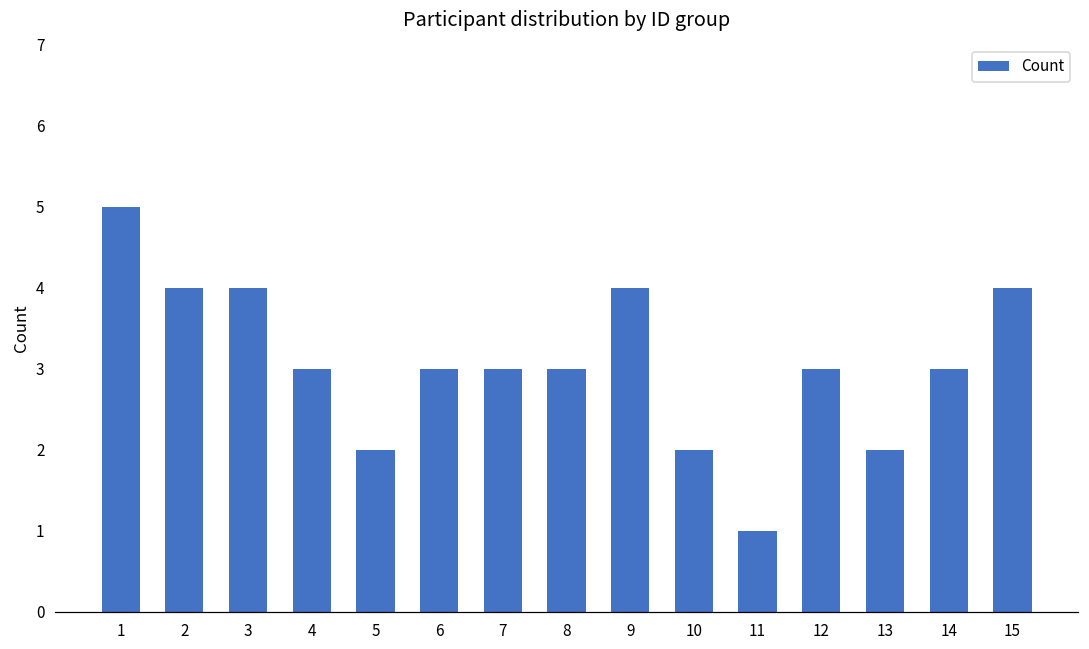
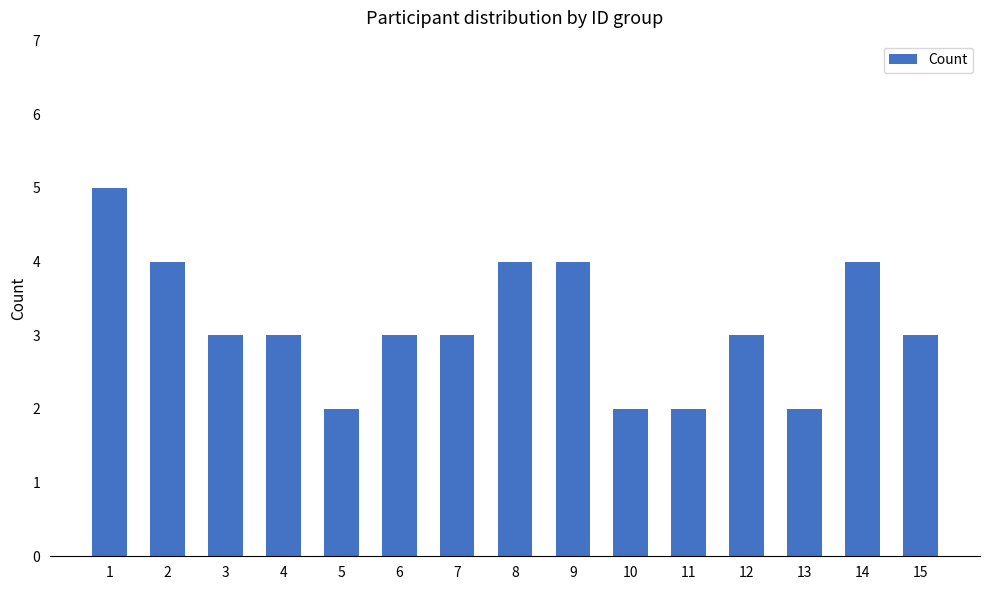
  {
    "1": 5,
    "2": 4,
-   "3": 4,
+   "3": 3,
    "4": 3,
    "5": 2,
    "6": 3,
    "7": 3,
-   "8": 3,
+   "8": 4,
    "9": 4,
    "10": 2,
-   "11": 1,
+   "11": 2,
    "12": 3,
    "13": 2,
-   "14": 3,
-   "15": 4
+   "14": 4,
+   "15": 3
  }
